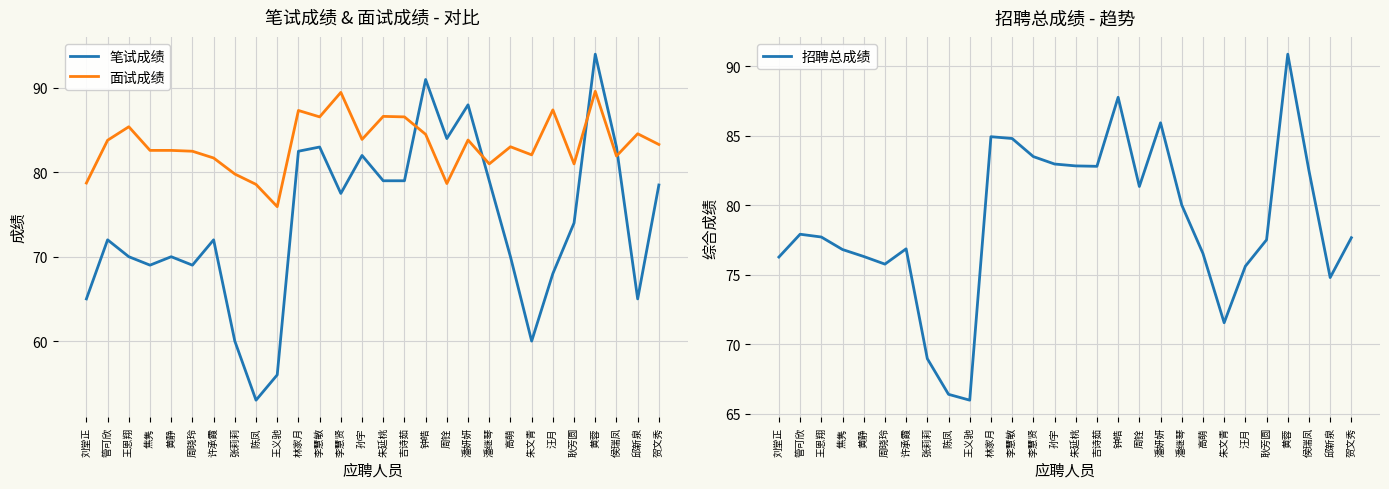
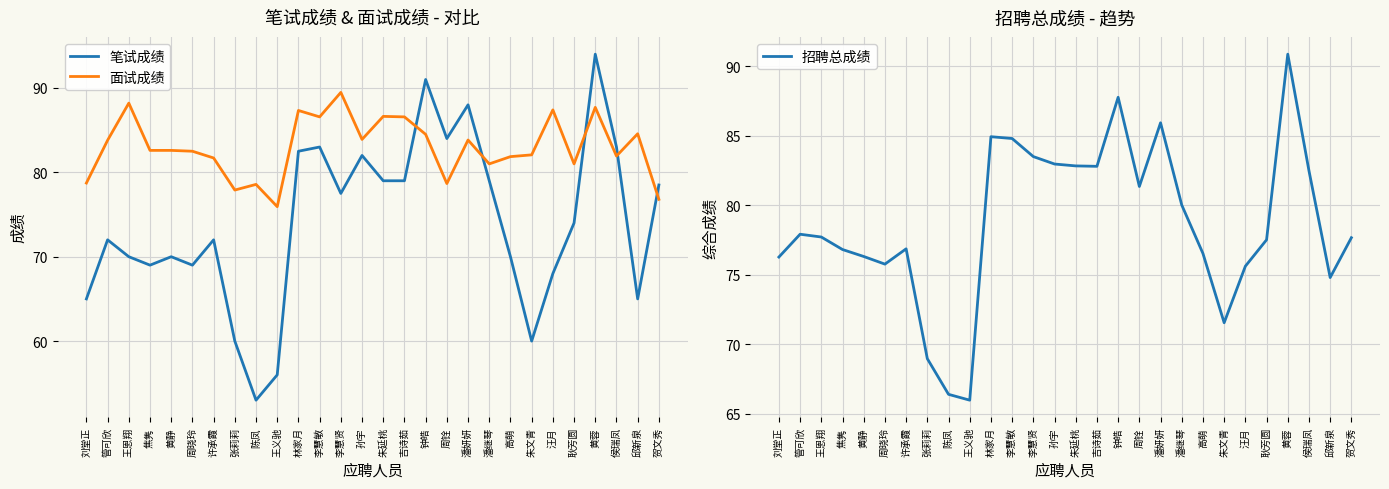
  {
    "笔试成绩 & 面试成绩 - 对比": {
      "笔试成绩": {
        "刘堂正": 65,
        "管可欣": 72,
        "王恩翔": 70,
        "焦隽": 69,
        "黄静": 70,
        "周晓玲": 69,
        "许承霞": 72,
        "张莉莉": 60,
        "陈凤": 53,
        "王义驰": 56,
        "林家月": 83,
        "李慧敏": 83,
        "李慧贤": 78,
        "孙宇": 82,
        "朱延桃": 79,
        "吉诗茹": 79,
        "钟皓": 91,
        "周铨": 84,
        "潘妍妍": 88,
        "潘继琴": 79,
        "高萌": 70,
        "朱文青": 60,
        "汪月": 68,
        "耿芳圆": 74,
        "黄蓉": 94,
        "侯瑞凤": 83,
        "邱新泉": 65,
        "贺文秀": 79
      },
      "面试成绩": {
        "刘堂正": 79,
        "管可欣": 84,
-       "王恩翔": 85,
+       "王恩翔": 88,
        "焦隽": 83,
        "黄静": 83,
        "周晓玲": 83,
        "许承霞": 82,
-       "张莉莉": 80,
+       "张莉莉": 78,
        "陈凤": 79,
        "王义驰": 76,
        "林家月": 87,
        "李慧敏": 87,
        "李慧贤": 89,
        "孙宇": 84,
        "朱延桃": 87,
        "吉诗茹": 87,
        "钟皓": 85,
        "周铨": 79,
        "潘妍妍": 84,
        "潘继琴": 81,
-       "高萌": 83,
+       "高萌": 82,
        "朱文青": 82,
        "汪月": 87,
        "耿芳圆": 81,
-       "黄蓉": 90,
+       "黄蓉": 88,
        "侯瑞凤": 82,
        "邱新泉": 85,
-       "贺文秀": 83
+       "贺文秀": 77
      }
    },
    "招聘总成绩 - 趋势": {
      "刘堂正": 76.3,
      "管可欣": 77.9,
      "王恩翔": 77.7,
      "焦隽": 76.8,
      "黄静": 76.3,
      "周晓玲": 75.8,
      "许承霞": 76.9,
      "张莉莉": 69.0,
      "陈凤": 66.4,
      "王义驰": 66.0,
      "林家月": 84.9,
      "李慧敏": 84.8,
      "李慧贤": 83.5,
      "孙宇": 83.0,
      "朱延桃": 82.8,
      "吉诗茹": 82.8,
      "钟皓": 87.8,
      "周铨": 81.3,
      "潘妍妍": 85.9,
      "潘继琴": 80.0,
      "高萌": 76.5,
      "朱文青": 71.5,
      "汪月": 75.6,
      "耿芳圆": 77.5,
      "黄蓉": 90.9,
      "侯瑞凤": 82.5,
      "邱新泉": 74.8,
      "贺文秀": 77.7
    }
  }
